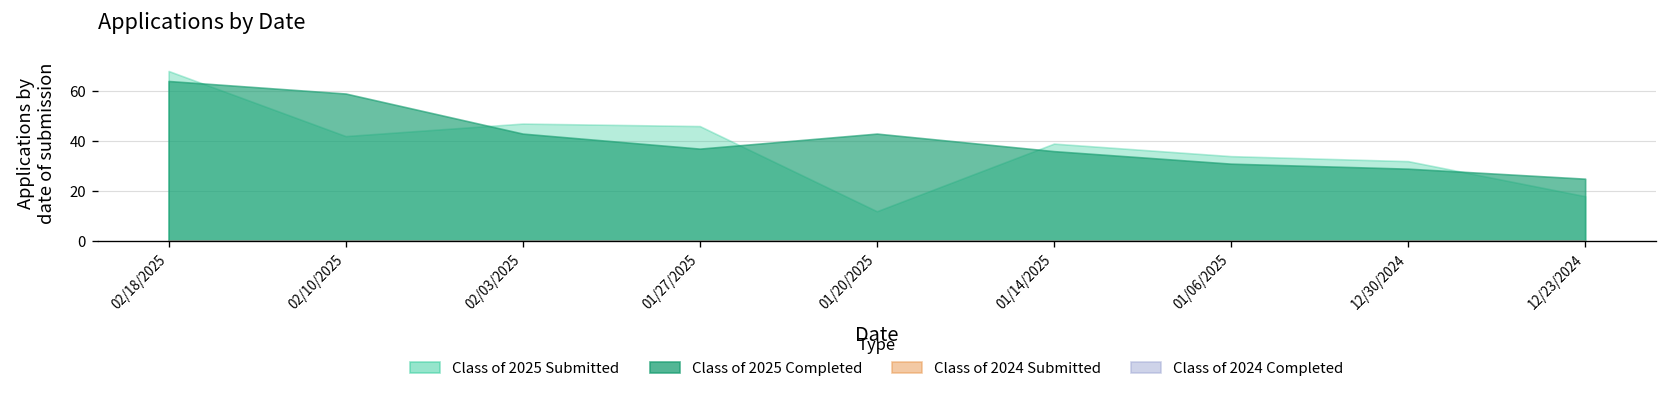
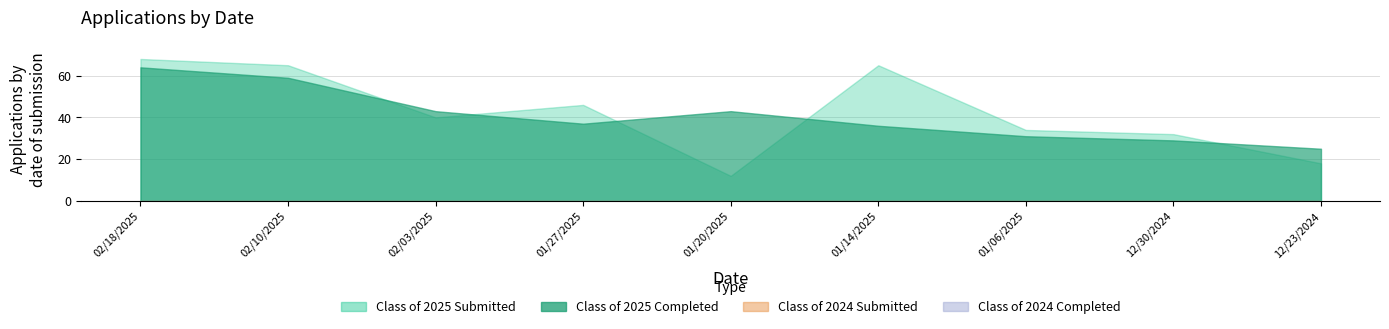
  {
    "Class of 2025 Submitted": {
      "02/18/2025": 68,
-     "02/10/2025": 42,
-     "02/03/2025": 47,
+     "02/10/2025": 65,
+     "02/03/2025": 40,
      "01/27/2025": 46,
      "01/20/2025": 12,
-     "01/14/2025": 39,
+     "01/14/2025": 65,
      "01/06/2025": 34,
      "12/30/2024": 32,
      "12/23/2024": 18
    },
    "Class of 2025 Completed": {
      "02/18/2025": 64,
      "02/10/2025": 59,
      "02/03/2025": 43,
      "01/27/2025": 37,
      "01/20/2025": 43,
      "01/14/2025": 36,
      "01/06/2025": 31,
      "12/30/2024": 29,
      "12/23/2024": 25
    },
    "Class of 2024 Completed": {
      "02/18/2025": 0,
      "02/10/2025": 0,
      "02/03/2025": 0,
      "01/27/2025": 0,
      "01/20/2025": 0,
      "01/14/2025": 0,
      "01/06/2025": 0,
      "12/30/2024": 0,
      "12/23/2024": 0
    }
  }
